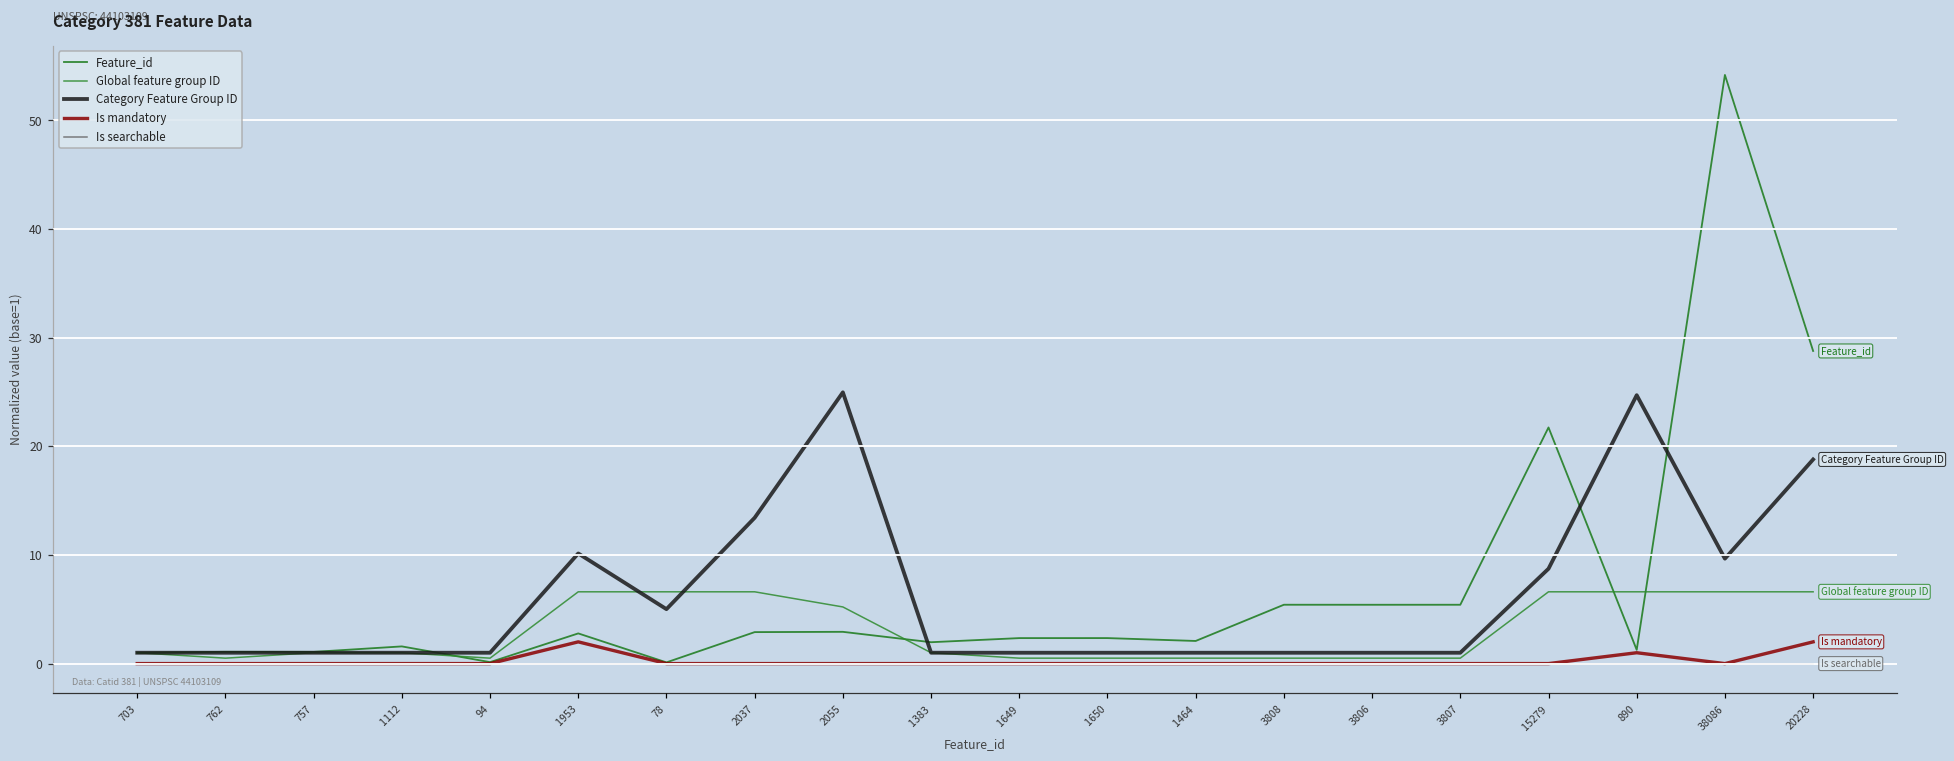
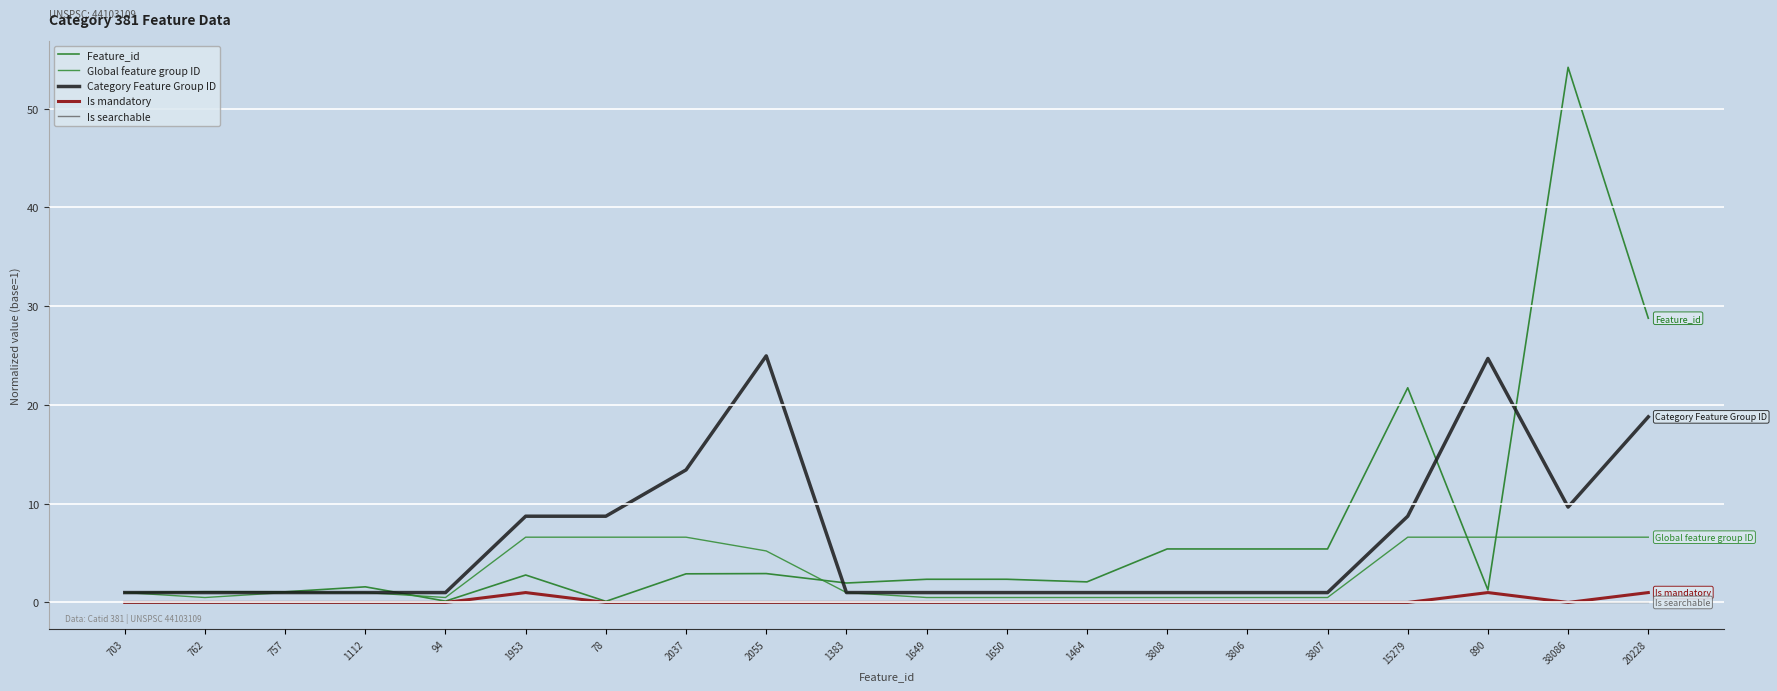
  {
    "Category Feature Group ID": {
      "94": 1,
-     "1953": 10,
-     "78": 5,
+     "1953": 9,
+     "78": 9,
      "2037": 13,
      "2055": 25,
      "1649": 1,
      "1650": 1,
      "1464": 1,
      "3808": 1,
      "3806": 1,
      "3807": 1,
      "15279": 9,
      "890": 25,
      "38086": 10,
      "20228": 19
    },
    "Is mandatory": {
-     "1953": 2,
+     "1953": 1,
      "890": 1,
-     "20228": 2
+     "20228": 1
    },
    "Is searchable": {
      "1953": 0,
      "890": 0,
      "20228": 0
    }
  }
